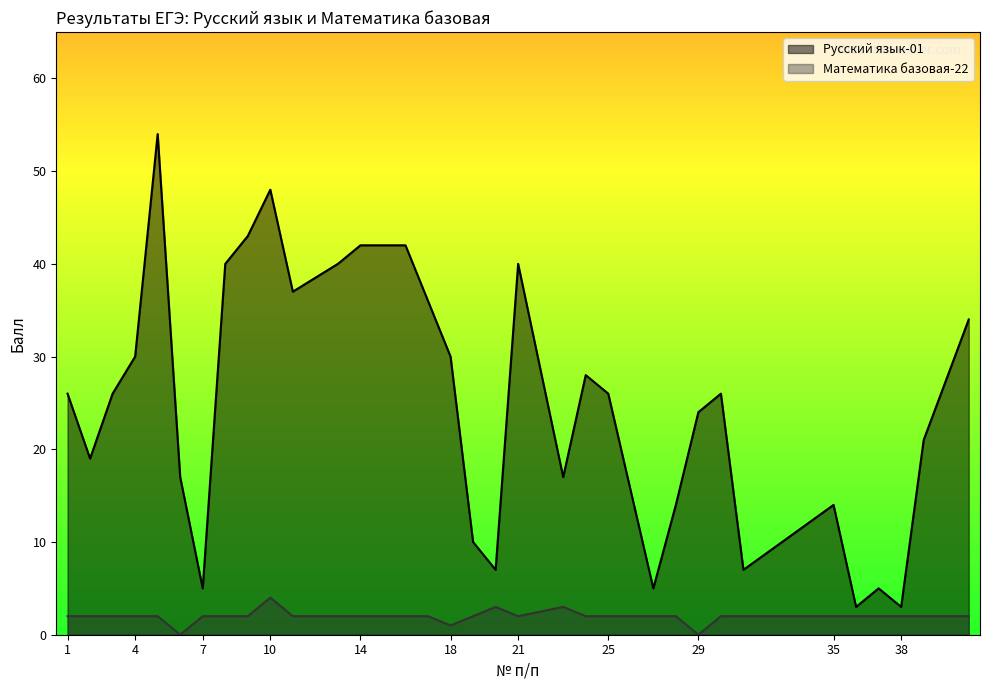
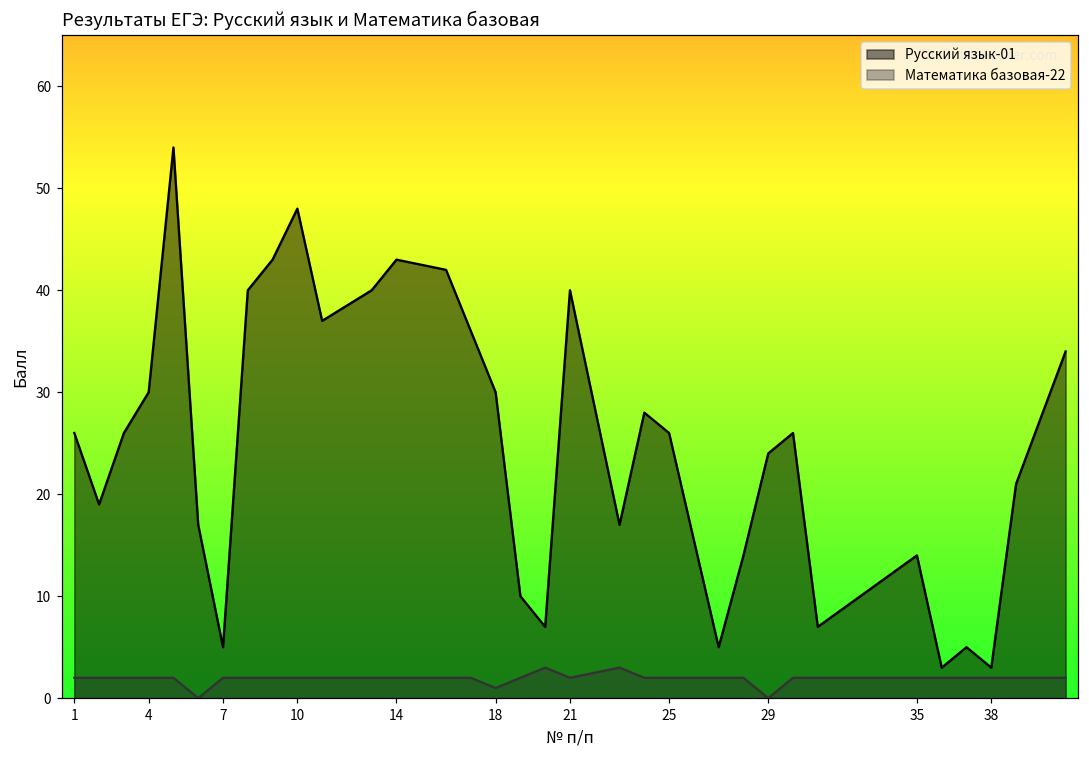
  {
    "Русский язык-01": {
      "1": 26,
      "4": 30,
      "7": 5,
      "10": 48,
-     "14": 42,
+     "14": 43,
      "18": 30,
      "21": 40,
      "25": 26,
      "29": 24,
      "35": 14,
      "38": 3
    },
    "Математика базовая-22": {
      "1": 2,
      "4": 2,
      "7": 2,
-     "10": 4,
+     "10": 2,
      "14": 2,
      "18": 1,
      "21": 2,
      "25": 2,
      "29": 0,
      "35": 2,
      "38": 2
    }
  }
